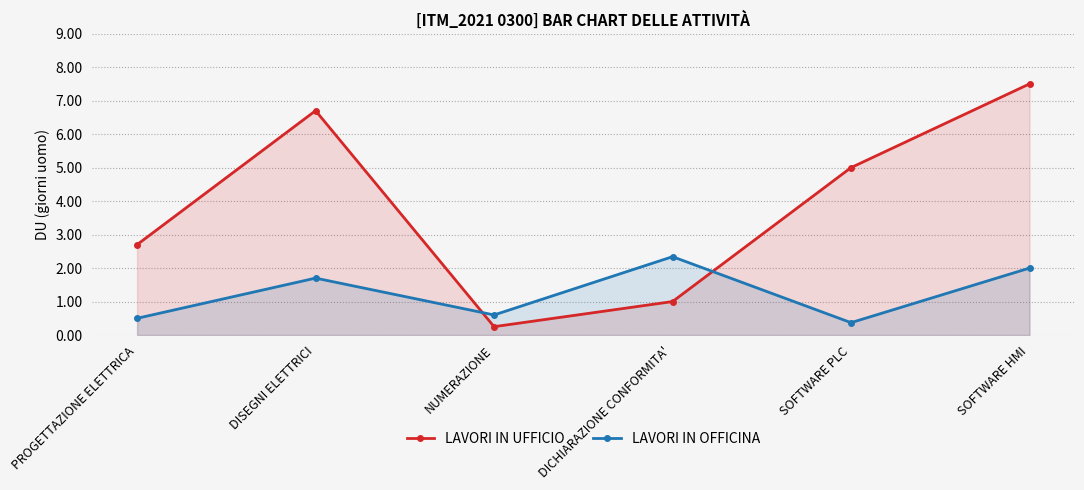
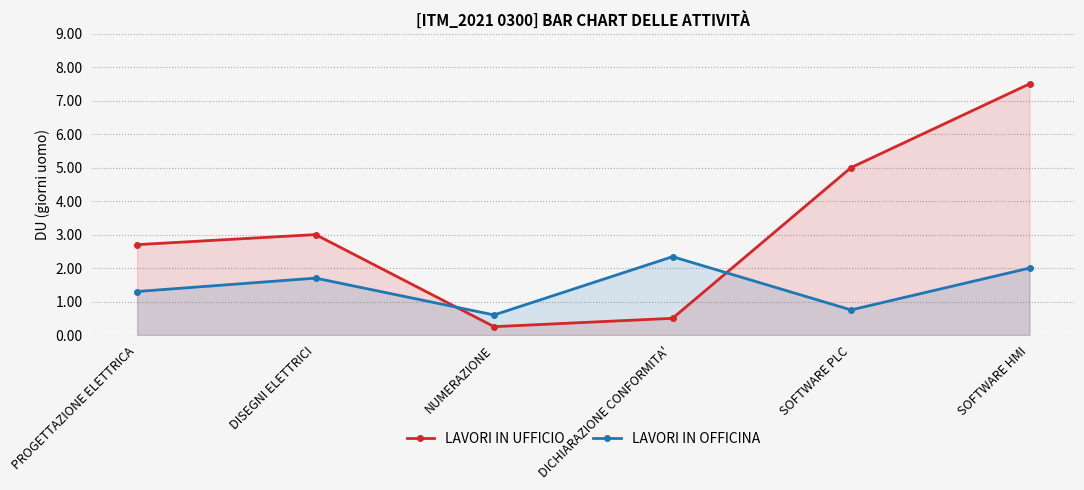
  {
    "LAVORI IN UFFICIO": {
      "PROGETTAZIONE ELETTRICA": 2.7,
-     "DISEGNI ELETTRICI": 6.7,
+     "DISEGNI ELETTRICI": 3.0,
      "NUMERAZIONE": 0.3,
-     "DICHIARAZIONE CONFORMITA'": 1.0,
+     "DICHIARAZIONE CONFORMITA'": 0.5,
      "SOFTWARE PLC": 5.0,
      "SOFTWARE HMI": 7.5
    },
    "LAVORI IN OFFICINA": {
-     "PROGETTAZIONE ELETTRICA": 0.5,
+     "PROGETTAZIONE ELETTRICA": 1.3,
      "DISEGNI ELETTRICI": 1.7,
      "NUMERAZIONE": 0.6,
      "DICHIARAZIONE CONFORMITA'": 2.3,
-     "SOFTWARE PLC": 0.4,
+     "SOFTWARE PLC": 0.8,
      "SOFTWARE HMI": 2.0
    }
  }
